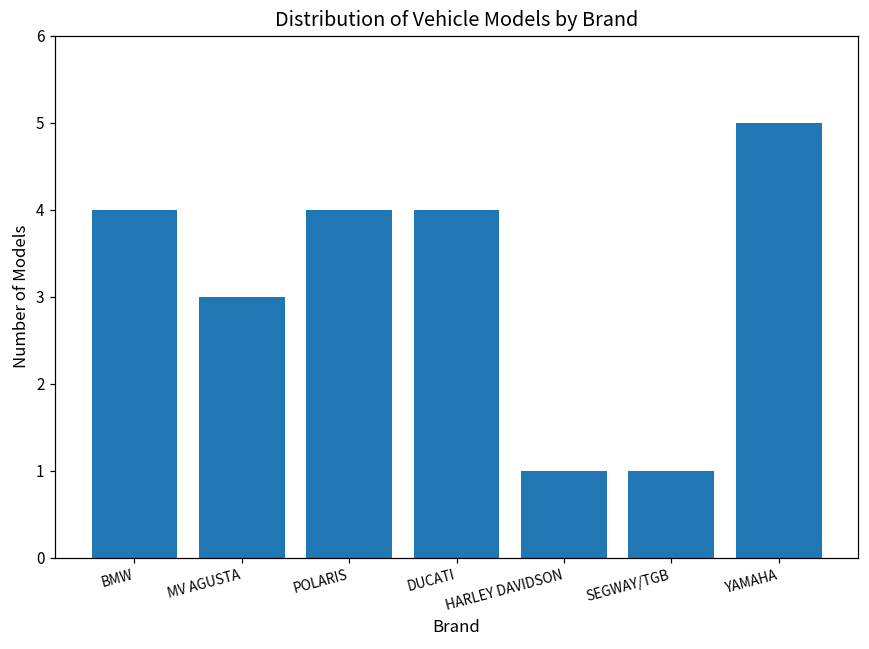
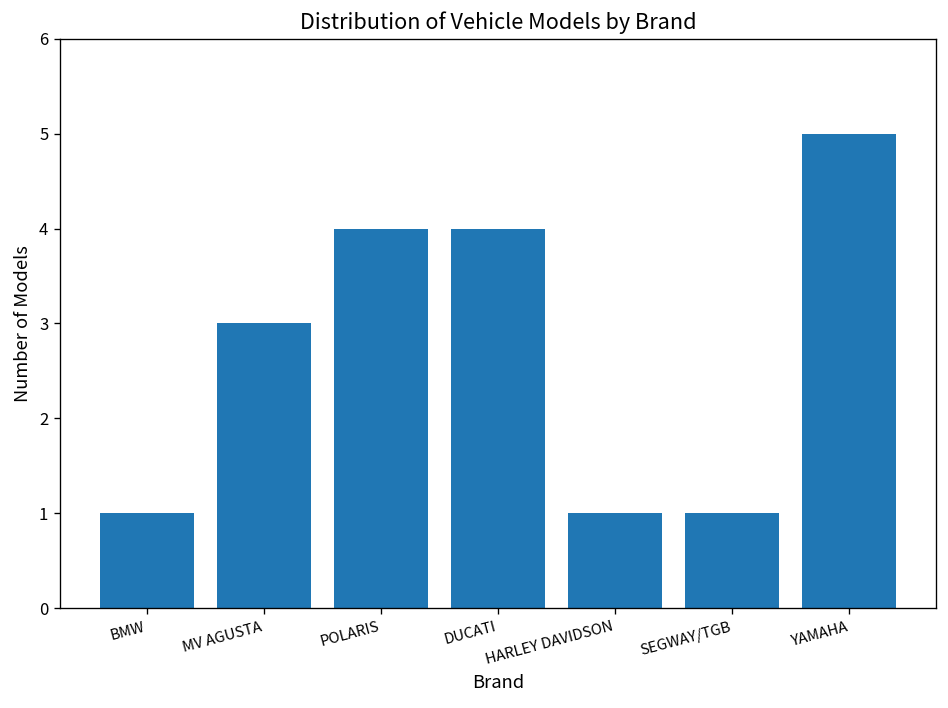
  {
-   "BMW": 4,
+   "BMW": 1,
    "MV AGUSTA": 3,
    "POLARIS": 4,
    "DUCATI": 4,
    "HARLEY DAVIDSON": 1,
    "SEGWAY/TGB": 1,
    "YAMAHA": 5
  }
